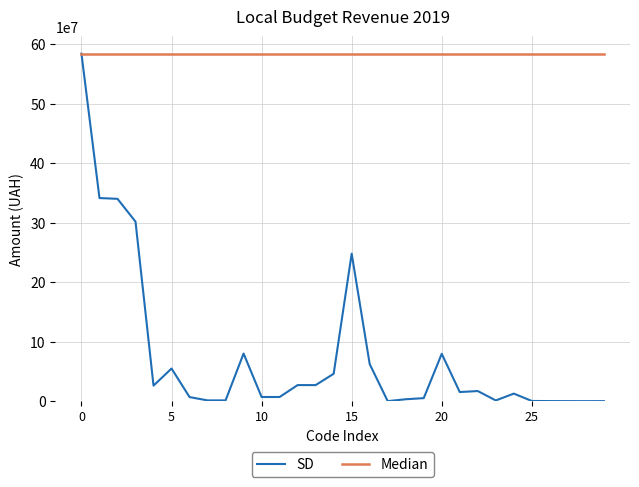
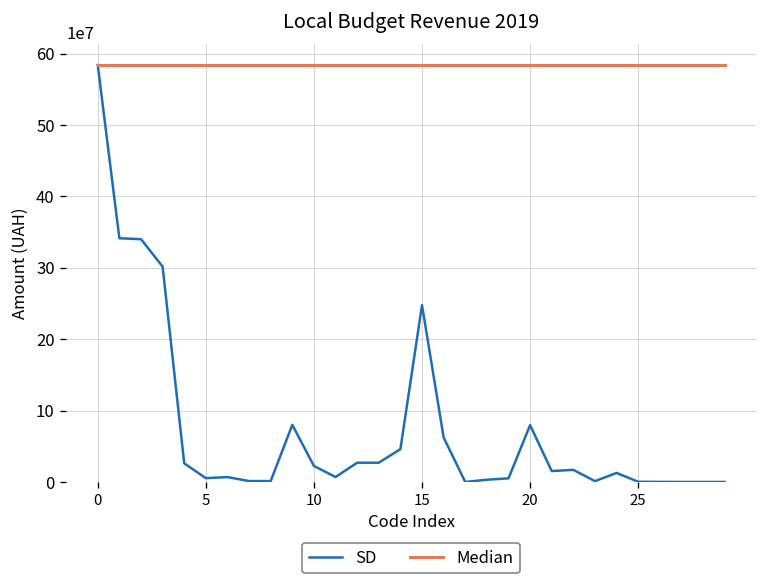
  {
    "SD": {
-     "5": 50000000,
-     "10": 10000000,
+     "5": 10000000,
+     "10": 20000000,
      "15": 250000000,
      "20": 80000000,
      "25": 0
    },
    "Median": {
      "5": 580000000,
      "10": 580000000,
      "15": 580000000,
      "20": 580000000,
      "25": 580000000
    }
  }
